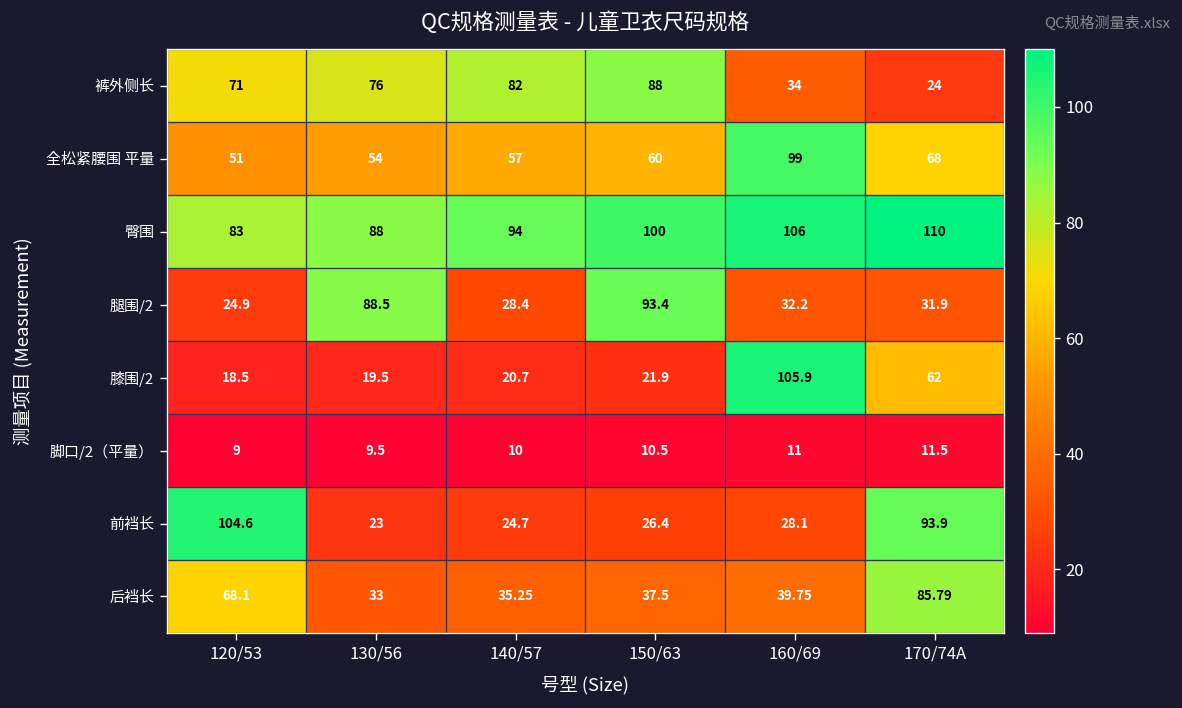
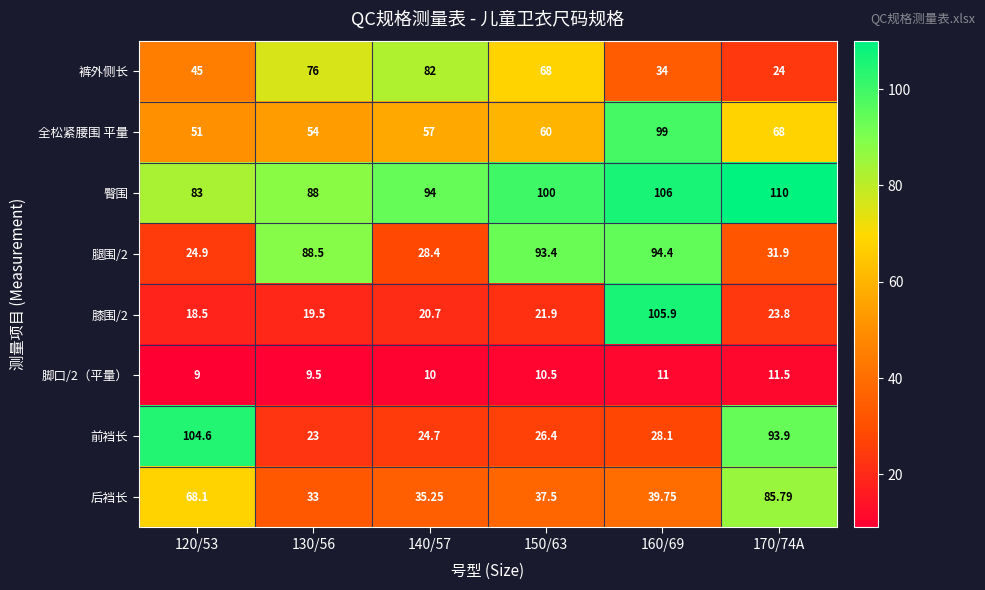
  {
    "裤外侧长": {
-     "120/53": 71,
+     "120/53": 45,
      "130/56": 76,
      "140/57": 82,
-     "150/63": 88,
+     "150/63": 68,
      "160/69": 34,
      "170/74A": 24
    },
    "全松紧腰围 平量": {
      "120/53": 51,
      "130/56": 54,
      "140/57": 57,
      "150/63": 60,
      "160/69": 99,
      "170/74A": 68
    },
    "臀围": {
      "120/53": 83,
      "130/56": 88,
      "140/57": 94,
      "150/63": 100,
      "160/69": 106,
      "170/74A": 110
    },
    "腿围/2": {
      "120/53": 24.9,
      "130/56": 88.5,
      "140/57": 28.4,
      "150/63": 93.4,
-     "160/69": 32.2,
+     "160/69": 94.4,
      "170/74A": 31.9
    },
    "膝围/2": {
      "120/53": 18.5,
      "130/56": 19.5,
      "140/57": 20.7,
      "150/63": 21.9,
      "160/69": 105.9,
-     "170/74A": 62
+     "170/74A": 23.8
    },
    "脚口/2（平量）": {
      "120/53": 9,
      "130/56": 9.5,
      "140/57": 10,
      "150/63": 10.5,
      "160/69": 11,
      "170/74A": 11.5
    },
    "前裆长": {
      "120/53": 104.6,
      "130/56": 23,
      "140/57": 24.7,
      "150/63": 26.4,
      "160/69": 28.1,
      "170/74A": 93.9
    },
    "后裆长": {
      "120/53": 68.1,
      "130/56": 33,
      "140/57": 35.25,
      "150/63": 37.5,
      "160/69": 39.75,
      "170/74A": 85.79
    }
  }
